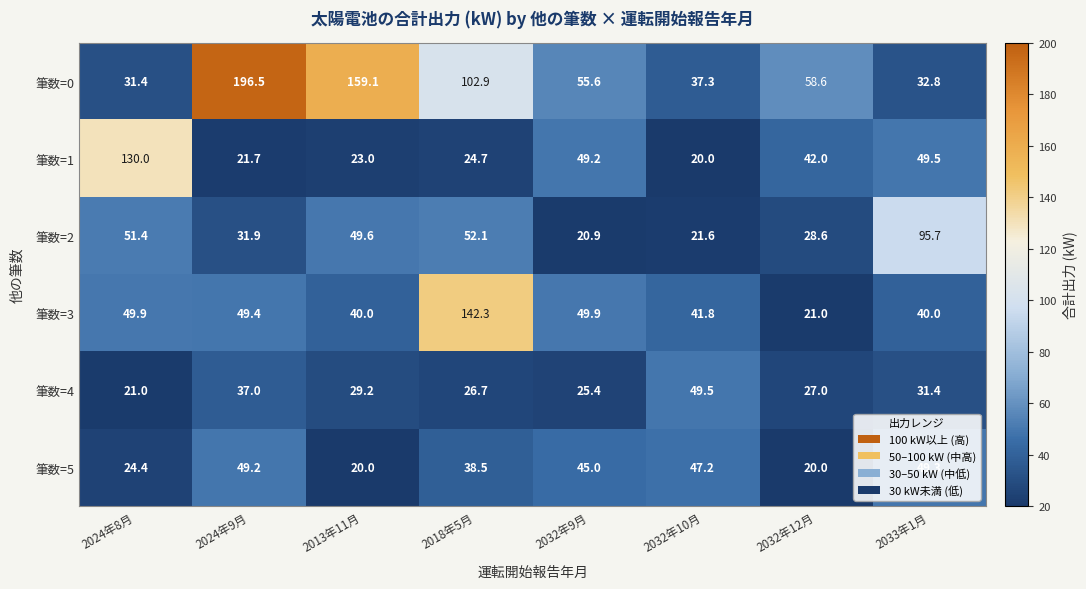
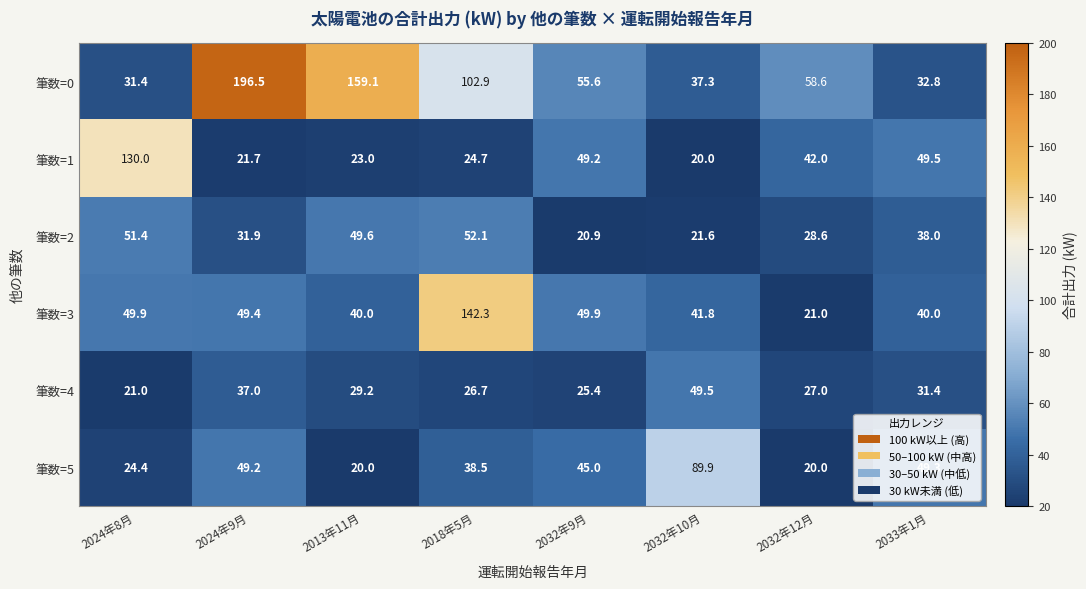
  {
    "筆数=0": {
      "2024年8月": 31.4,
      "2024年9月": 196.5,
      "2013年11月": 159.1,
      "2018年5月": 102.9,
      "2032年9月": 55.6,
      "2032年10月": 37.3,
      "2032年12月": 58.6,
      "2033年1月": 32.8
    },
    "筆数=1": {
      "2024年8月": 130.0,
      "2024年9月": 21.7,
      "2013年11月": 23.0,
      "2018年5月": 24.7,
      "2032年9月": 49.2,
      "2032年10月": 20.0,
      "2032年12月": 42.0,
      "2033年1月": 49.5
    },
    "筆数=2": {
      "2024年8月": 51.4,
      "2024年9月": 31.9,
      "2013年11月": 49.6,
      "2018年5月": 52.1,
      "2032年9月": 20.9,
      "2032年10月": 21.6,
      "2032年12月": 28.6,
-     "2033年1月": 95.7
+     "2033年1月": 38.0
    },
    "筆数=3": {
      "2024年8月": 49.9,
      "2024年9月": 49.4,
      "2013年11月": 40.0,
      "2018年5月": 142.3,
      "2032年9月": 49.9,
      "2032年10月": 41.8,
      "2032年12月": 21.0,
      "2033年1月": 40.0
    },
    "筆数=4": {
      "2024年8月": 21.0,
      "2024年9月": 37.0,
      "2013年11月": 29.2,
      "2018年5月": 26.7,
      "2032年9月": 25.4,
      "2032年10月": 49.5,
      "2032年12月": 27.0,
      "2033年1月": 31.4
    },
    "筆数=5": {
      "2024年8月": 24.4,
      "2024年9月": 49.2,
      "2013年11月": 20.0,
      "2018年5月": 38.5,
      "2032年9月": 45.0,
-     "2032年10月": 47.2,
+     "2032年10月": 89.9,
      "2032年12月": 20.0
    }
  }
